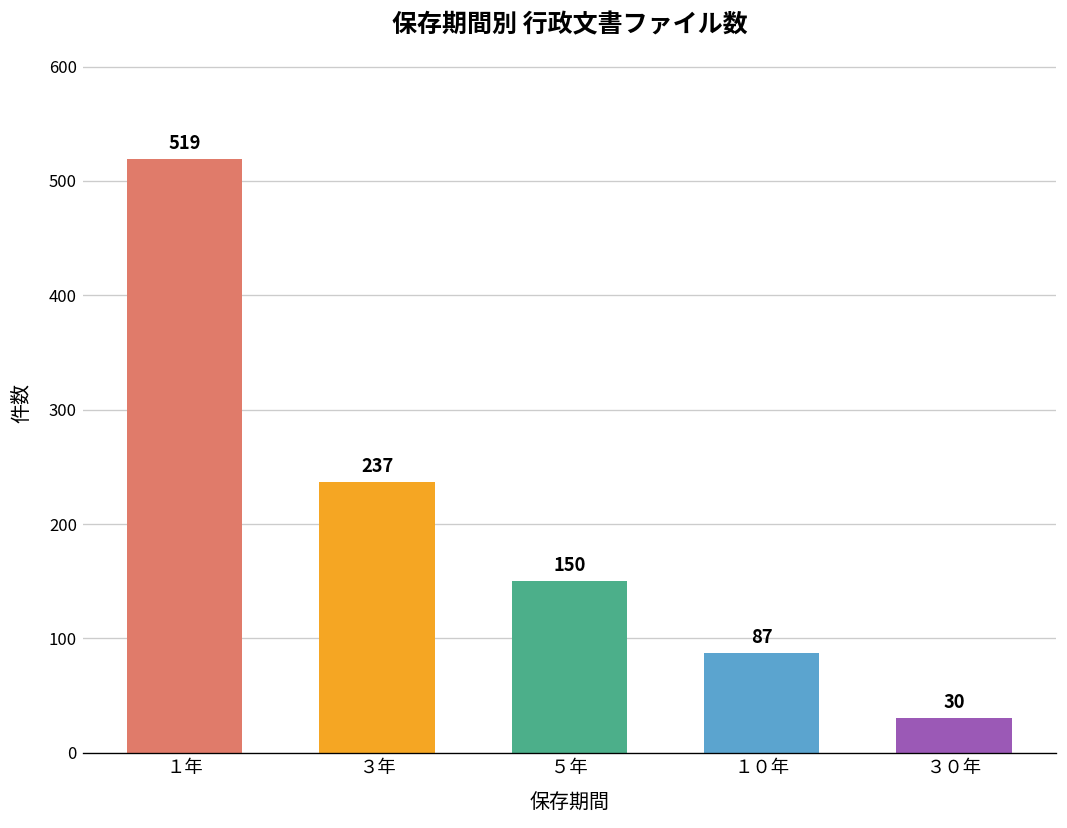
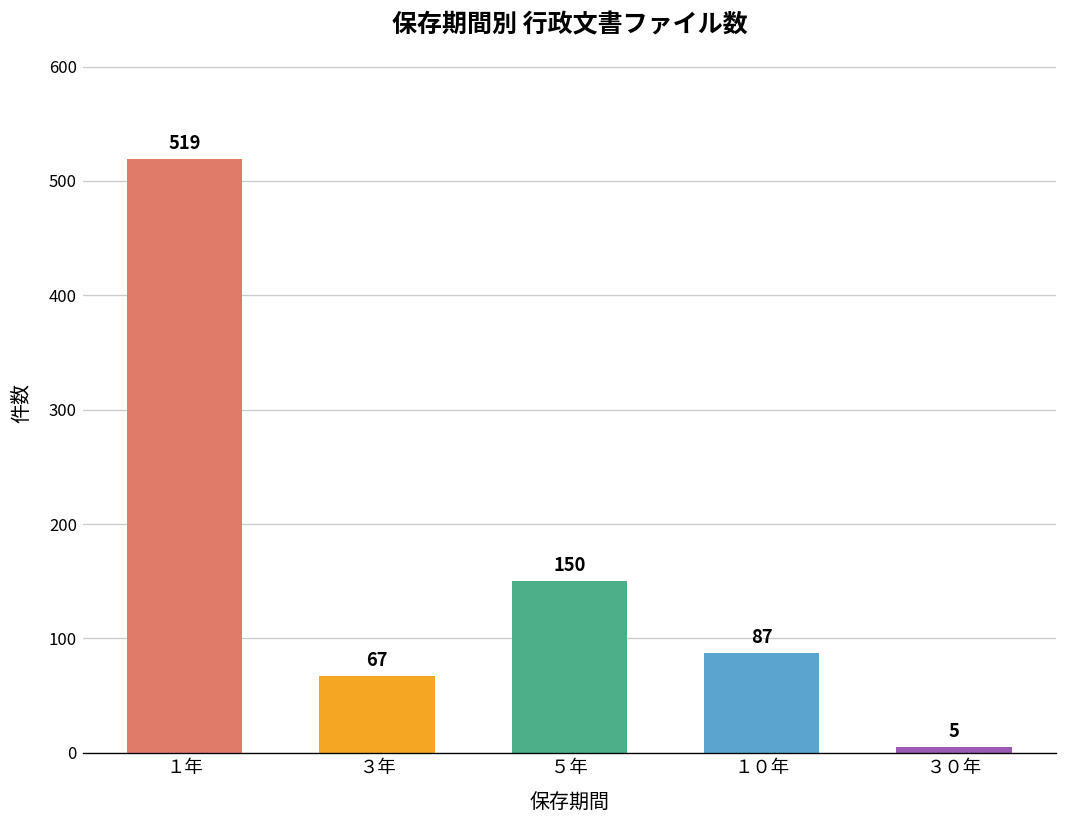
  {
    "１年": 519,
-   "３年": 237,
+   "３年": 67,
    "５年": 150,
    "１０年": 87,
-   "３０年": 30
+   "３０年": 5
  }
